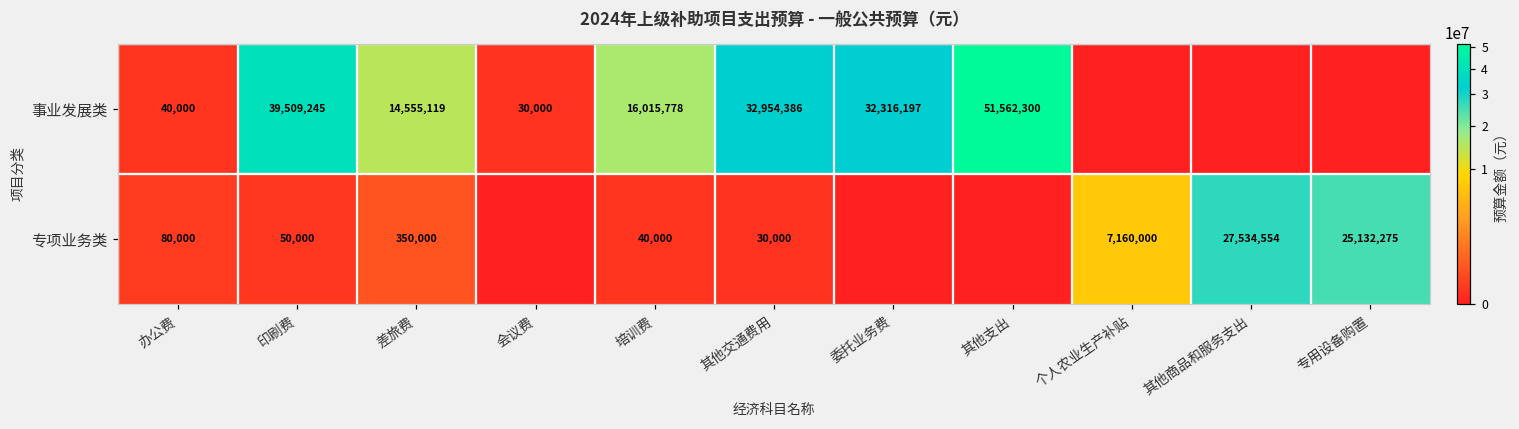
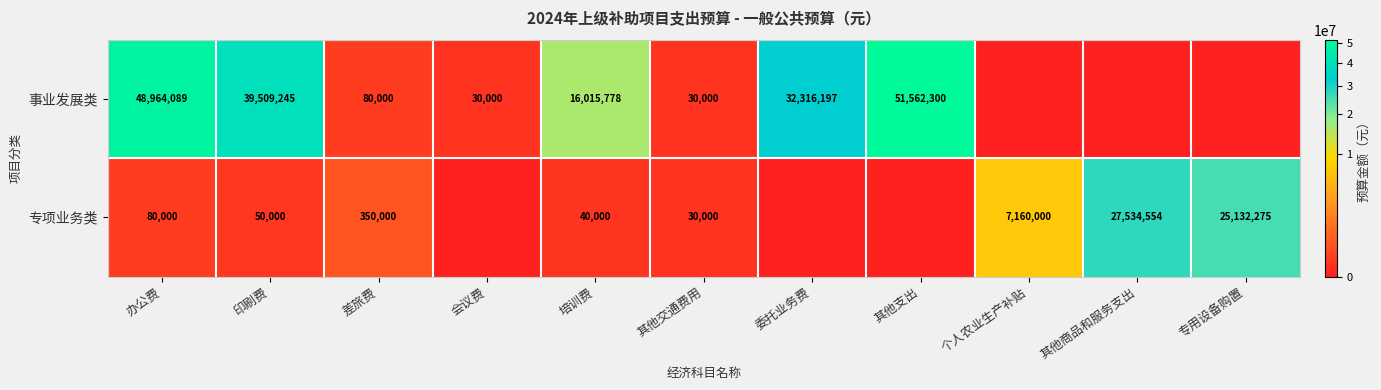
  {
    "事业发展类": {
-     "办公费": "40,000",
+     "办公费": "48,964,089",
      "印刷费": "39,509,245",
-     "差旅费": "14,555,119",
+     "差旅费": "80,000",
      "会议费": "30,000",
      "培训费": "16,015,778",
-     "其他交通费用": "32,954,386",
+     "其他交通费用": "30,000",
      "委托业务费": "32,316,197",
      "其他支出": "51,562,300"
    },
    "专项业务类": {
      "办公费": "80,000",
      "印刷费": "50,000",
      "差旅费": "350,000",
      "培训费": "40,000",
      "其他交通费用": "30,000",
      "个人农业生产补贴": "7,160,000",
      "其他商品和服务支出": "27,534,554",
      "专用设备购置": "25,132,275"
    }
  }
